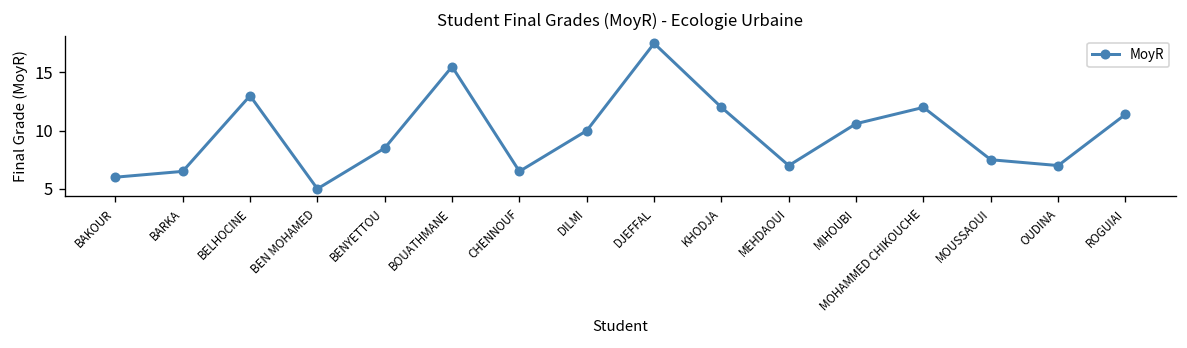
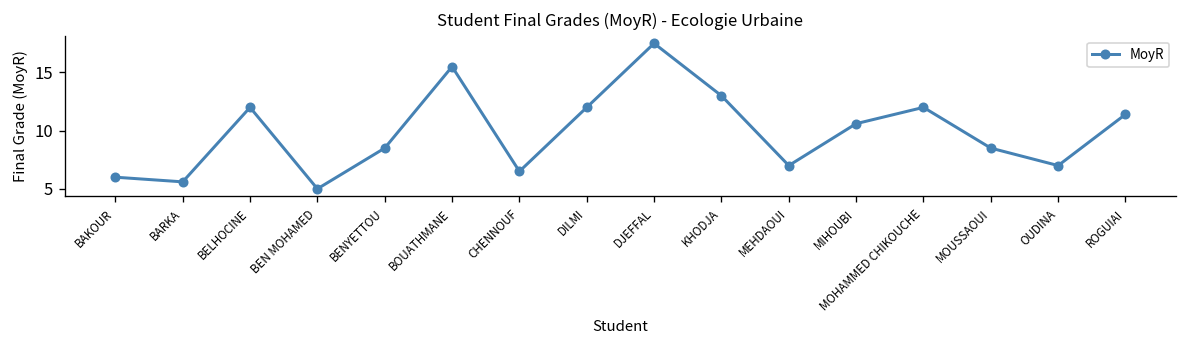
  {
    "BAKOUR": 6,
-   "BARKA": 7,
-   "BELHOCINE": 13,
+   "BARKA": 6,
+   "BELHOCINE": 12,
    "BEN MOHAMED": 5,
    "BENYETTOU": 9,
    "BOUATHMANE": 16,
    "CHENNOUF": 7,
-   "DILMI": 10,
+   "DILMI": 12,
    "DJEFFAL": 18,
-   "KHODJA": 12,
+   "KHODJA": 13,
    "MEHDAOUI": 7,
    "MIHOUBI": 11,
    "MOHAMMED CHIKOUCHE": 12,
-   "MOUSSAOUI": 8,
+   "MOUSSAOUI": 9,
    "OUDINA": 7,
    "ROGUIAI": 11
  }
